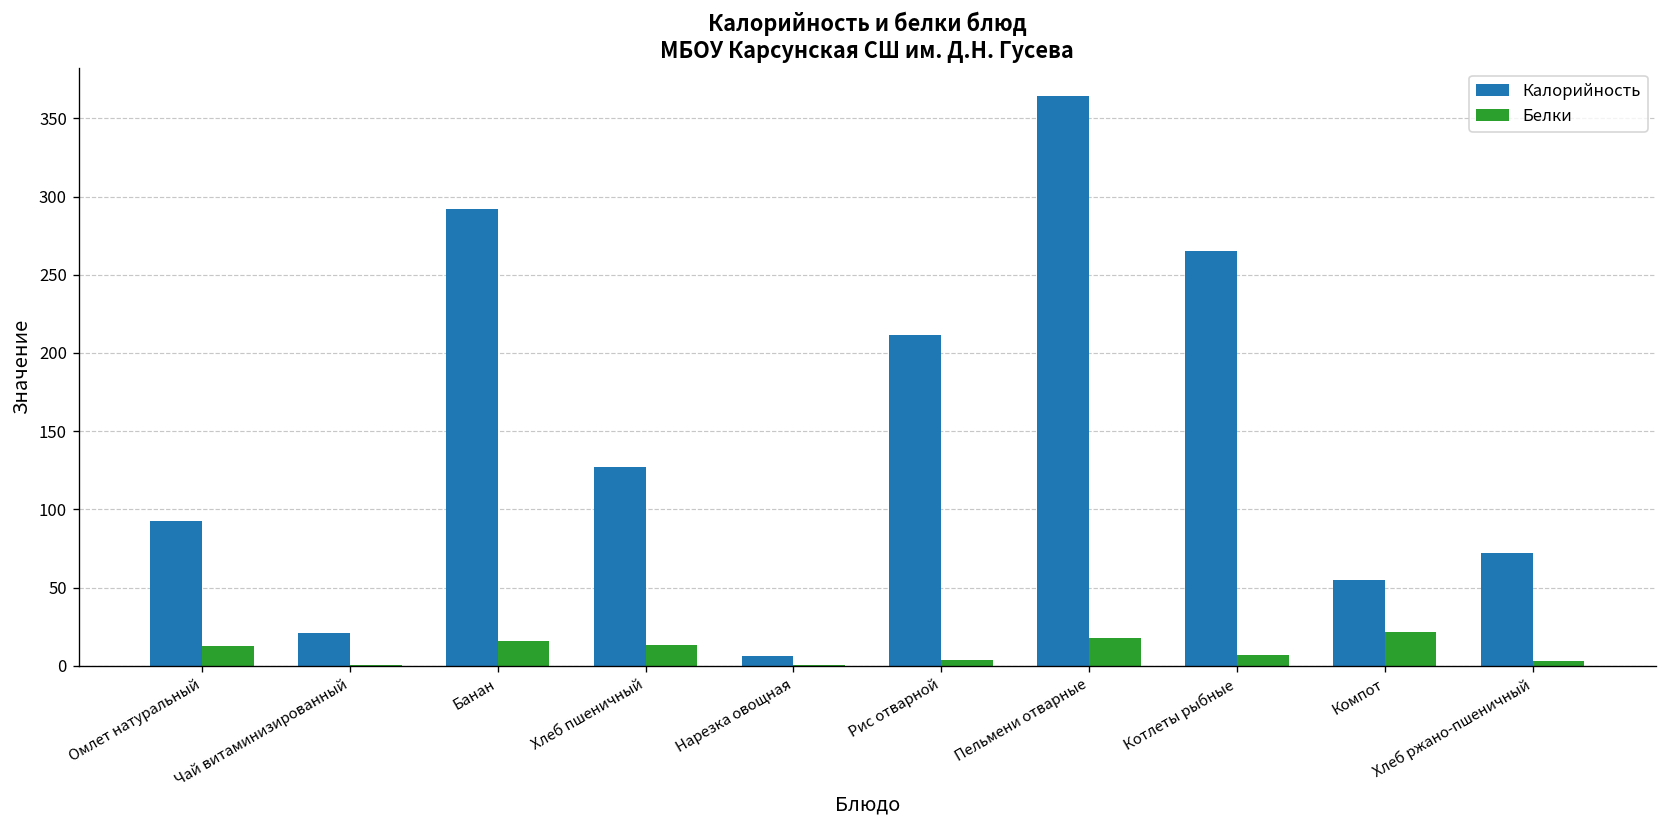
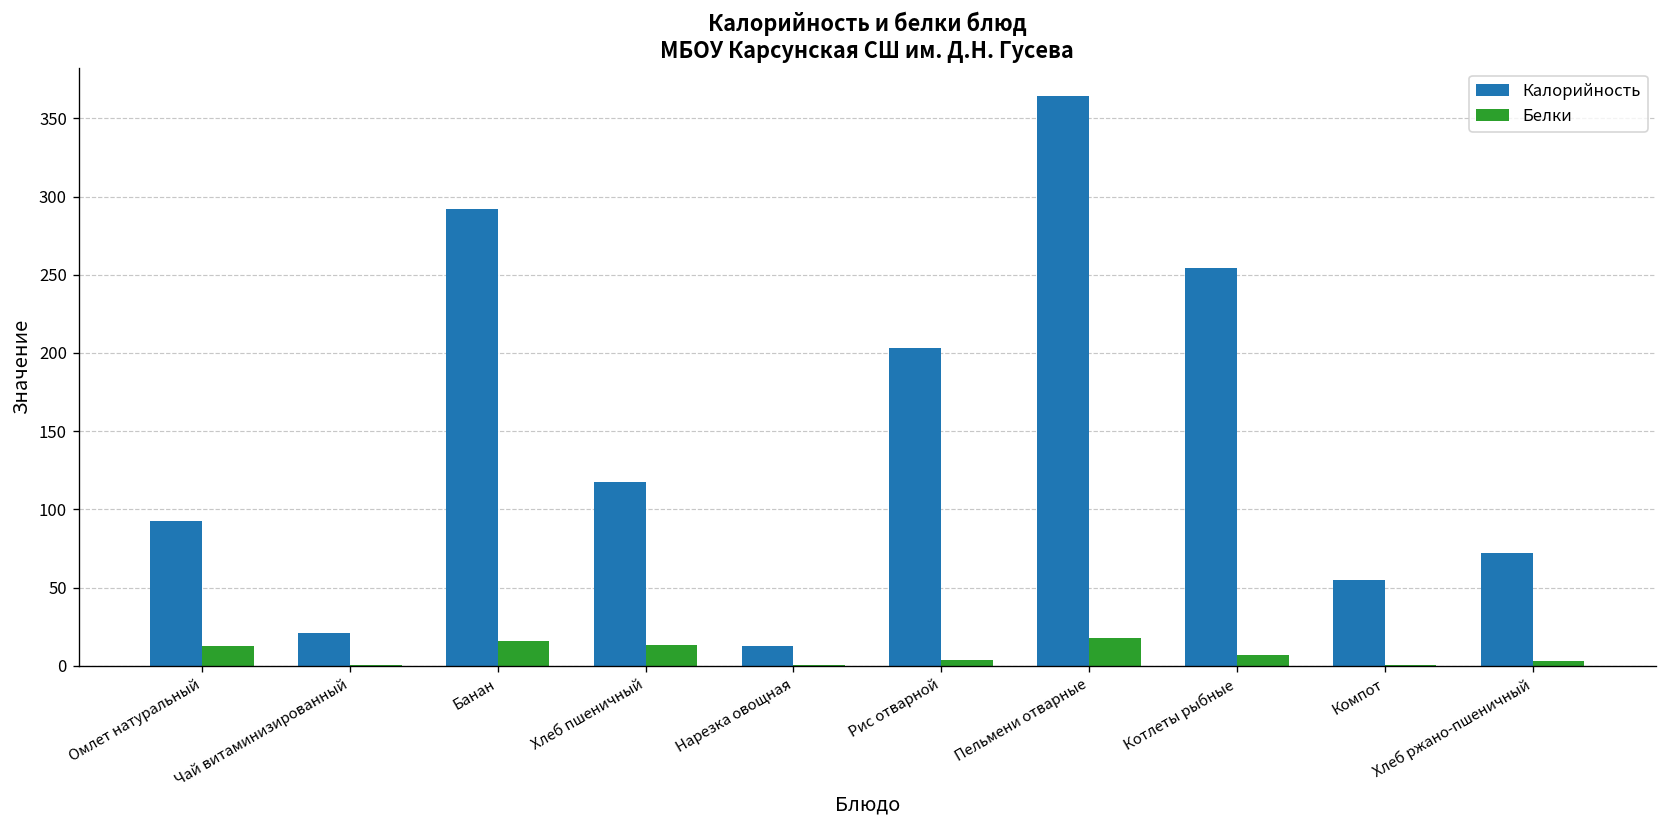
  {
    "Калорийность": {
      "Омлет натуральный": 93,
      "Чай витаминизированный": 21,
      "Банан": 292,
-     "Хлеб пшеничный": 127,
-     "Нарезка овощная": 6,
-     "Рис отварной": 212,
+     "Хлеб пшеничный": 117,
+     "Нарезка овощная": 13,
+     "Рис отварной": 204,
      "Пельмени отварные": 364,
-     "Котлеты рыбные": 266,
+     "Котлеты рыбные": 255,
      "Компот": 55,
      "Хлеб ржано-пшеничный": 72
    },
    "Белки": {
      "Омлет натуральный": 13,
      "Банан": 16,
      "Хлеб пшеничный": 13,
      "Рис отварной": 4,
      "Пельмени отварные": 18,
      "Котлеты рыбные": 7,
-     "Компот": 22,
+     "Компот": 1,
      "Хлеб ржано-пшеничный": 3
    }
  }
